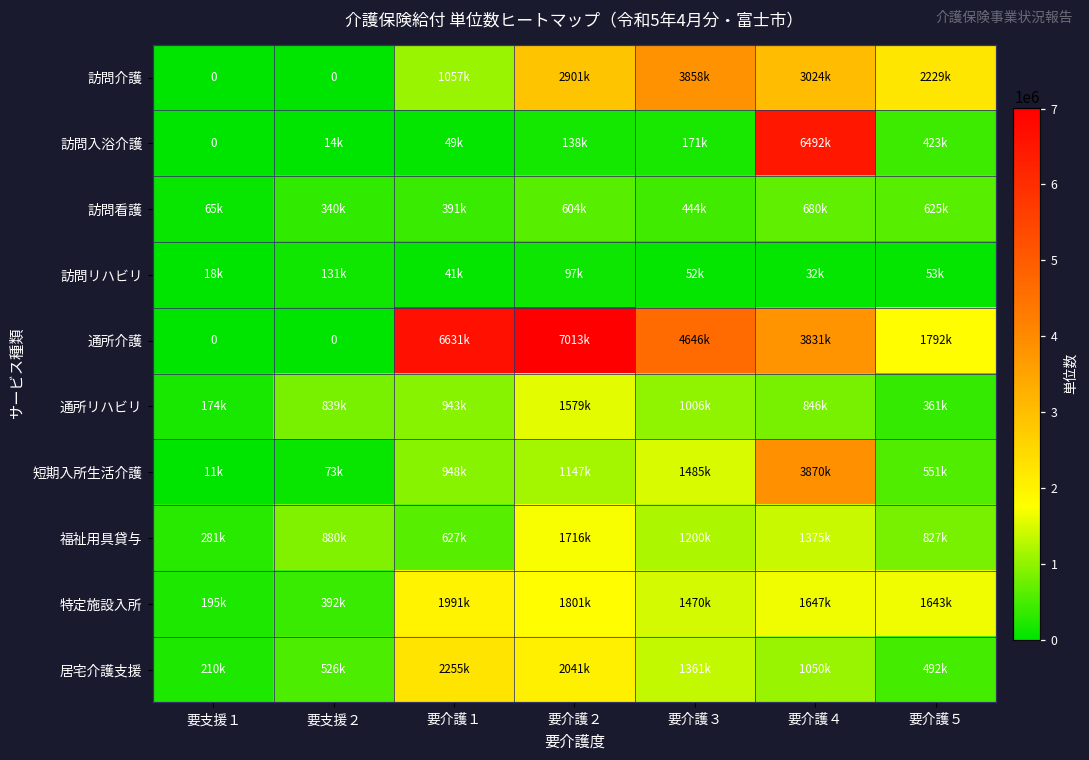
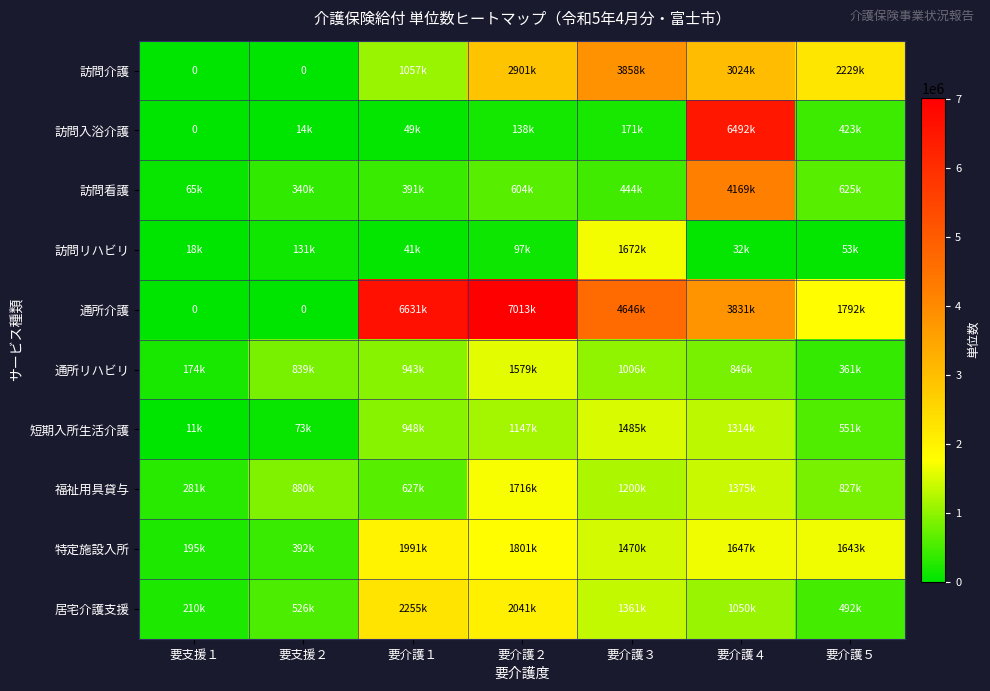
  {
    "訪問介護": {
      "要支援１": "0",
      "要支援２": "0",
      "要介護１": "1057k",
      "要介護２": "2901k",
      "要介護３": "3858k",
      "要介護４": "3024k",
      "要介護５": "2229k"
    },
    "訪問入浴介護": {
      "要支援１": "0",
      "要支援２": "14k",
      "要介護１": "49k",
      "要介護２": "138k",
      "要介護３": "171k",
      "要介護４": "6492k",
      "要介護５": "423k"
    },
    "訪問看護": {
      "要支援１": "65k",
      "要支援２": "340k",
      "要介護１": "391k",
      "要介護２": "604k",
      "要介護３": "444k",
-     "要介護４": "680k",
+     "要介護４": "4169k",
      "要介護５": "625k"
    },
    "訪問リハビリ": {
      "要支援１": "18k",
      "要支援２": "131k",
      "要介護１": "41k",
      "要介護２": "97k",
-     "要介護３": "52k",
+     "要介護３": "1672k",
      "要介護４": "32k",
      "要介護５": "53k"
    },
    "通所介護": {
      "要支援１": "0",
      "要支援２": "0",
      "要介護１": "6631k",
      "要介護２": "7013k",
      "要介護３": "4646k",
      "要介護４": "3831k",
      "要介護５": "1792k"
    },
    "通所リハビリ": {
      "要支援１": "174k",
      "要支援２": "839k",
      "要介護１": "943k",
      "要介護２": "1579k",
      "要介護３": "1006k",
      "要介護４": "846k",
      "要介護５": "361k"
    },
    "短期入所生活介護": {
      "要支援１": "11k",
      "要支援２": "73k",
      "要介護１": "948k",
      "要介護２": "1147k",
      "要介護３": "1485k",
-     "要介護４": "3870k",
+     "要介護４": "1314k",
      "要介護５": "551k"
    },
    "福祉用具貸与": {
      "要支援１": "281k",
      "要支援２": "880k",
      "要介護１": "627k",
      "要介護２": "1716k",
      "要介護３": "1200k",
      "要介護４": "1375k",
      "要介護５": "827k"
    },
    "特定施設入所": {
      "要支援１": "195k",
      "要支援２": "392k",
      "要介護１": "1991k",
      "要介護２": "1801k",
      "要介護３": "1470k",
      "要介護４": "1647k",
      "要介護５": "1643k"
    },
    "居宅介護支援": {
      "要支援１": "210k",
      "要支援２": "526k",
      "要介護１": "2255k",
      "要介護２": "2041k",
      "要介護３": "1361k",
      "要介護４": "1050k",
      "要介護５": "492k"
    }
  }
